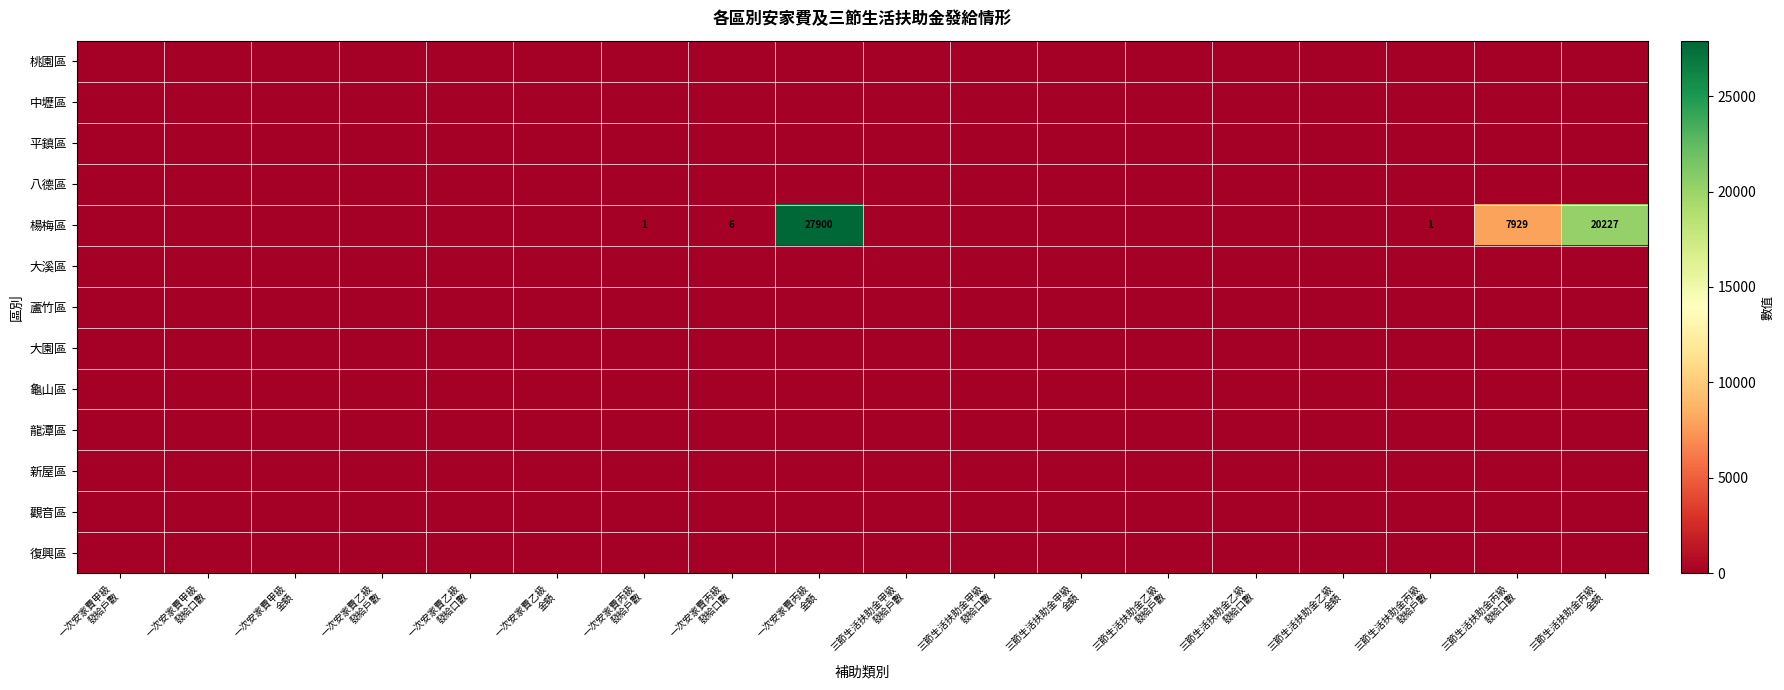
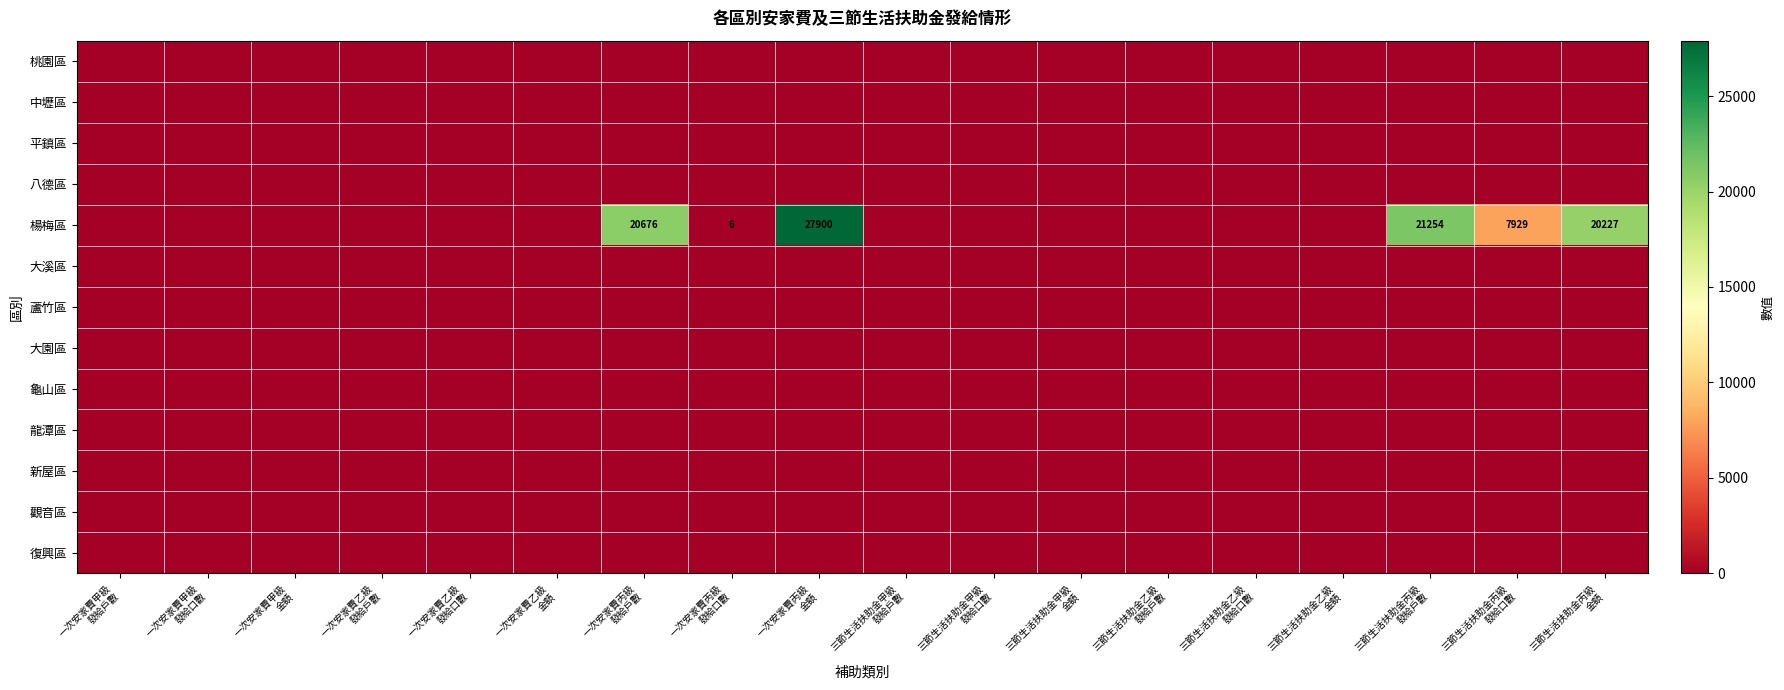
  {
    "楊梅區": {
-     "一次安家費丙級 發給戶數": 1,
+     "一次安家費丙級 發給戶數": 20676,
      "一次安家費丙級 發給口數": 6,
      "一次安家費丙級 金額": 27900,
-     "三節生活扶助金丙級 發給戶數": 1,
+     "三節生活扶助金丙級 發給戶數": 21254,
      "三節生活扶助金丙級 發給口數": 7929,
      "三節生活扶助金丙級 金額": 20227
    }
  }
